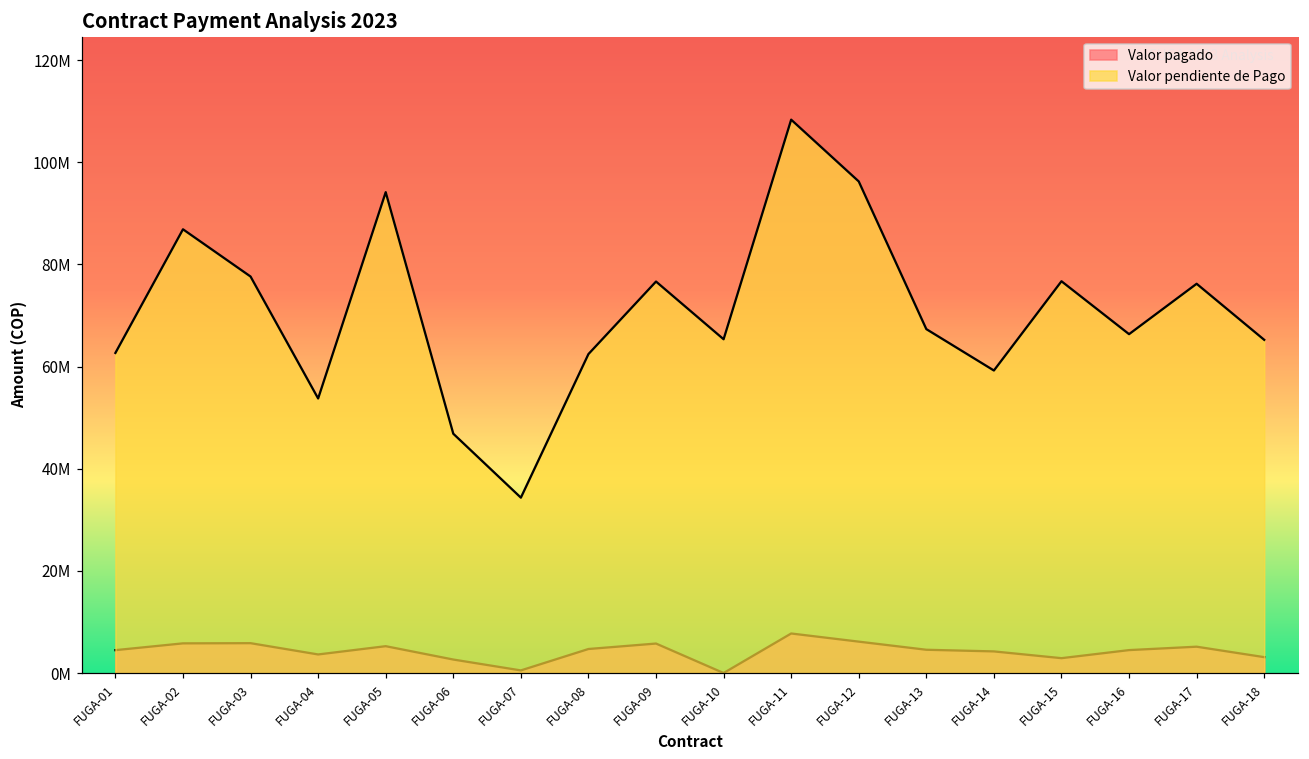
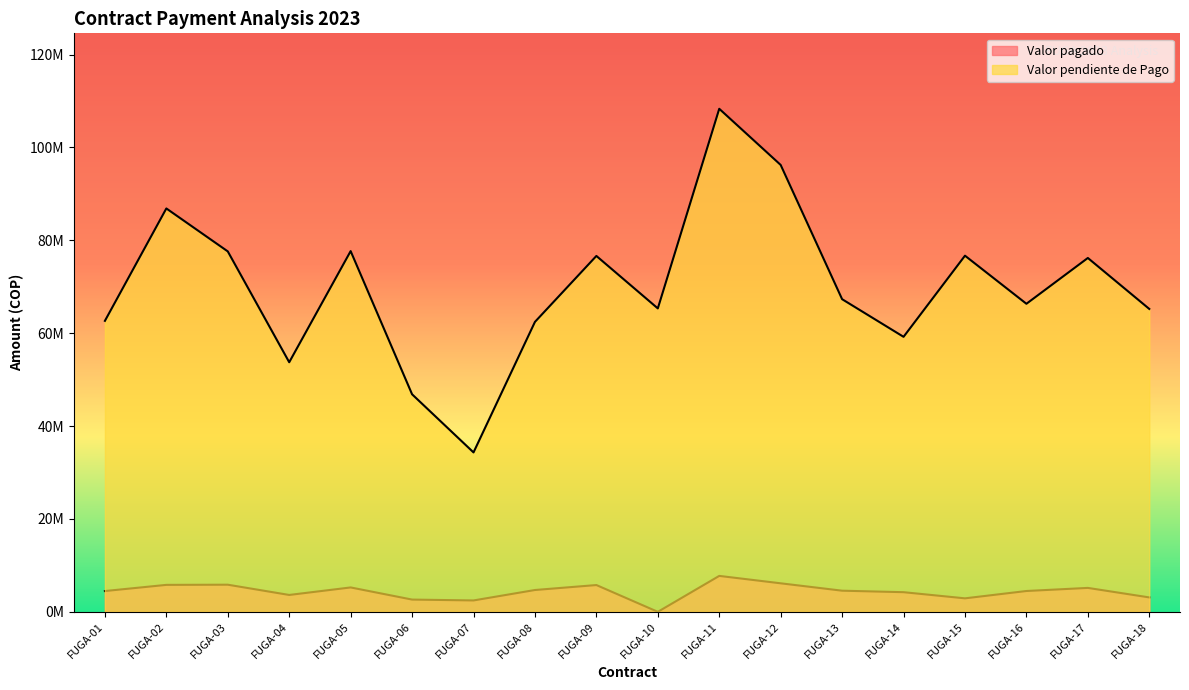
  {
    "Valor pagado": {
      "FUGA-01": 4000000,
      "FUGA-02": 6000000,
      "FUGA-03": 6000000,
      "FUGA-04": 4000000,
      "FUGA-05": 5000000,
      "FUGA-06": 3000000,
-     "FUGA-07": 1000000,
+     "FUGA-07": 2000000,
      "FUGA-08": 5000000,
      "FUGA-09": 6000000,
      "FUGA-10": 0,
      "FUGA-11": 8000000,
      "FUGA-12": 6000000,
      "FUGA-13": 5000000,
      "FUGA-14": 4000000,
      "FUGA-15": 3000000,
      "FUGA-16": 4000000,
      "FUGA-17": 5000000,
      "FUGA-18": 3000000
    },
    "Valor pendiente de Pago": {
      "FUGA-01": 63000000,
      "FUGA-02": 87000000,
      "FUGA-03": 78000000,
      "FUGA-04": 54000000,
-     "FUGA-05": 94000000,
+     "FUGA-05": 78000000,
      "FUGA-06": 47000000,
      "FUGA-07": 34000000,
      "FUGA-08": 62000000,
      "FUGA-09": 77000000,
      "FUGA-10": 65000000,
      "FUGA-11": 108000000,
      "FUGA-12": 96000000,
      "FUGA-13": 67000000,
      "FUGA-14": 59000000,
      "FUGA-15": 77000000,
      "FUGA-16": 66000000,
      "FUGA-17": 76000000,
      "FUGA-18": 65000000
    }
  }
